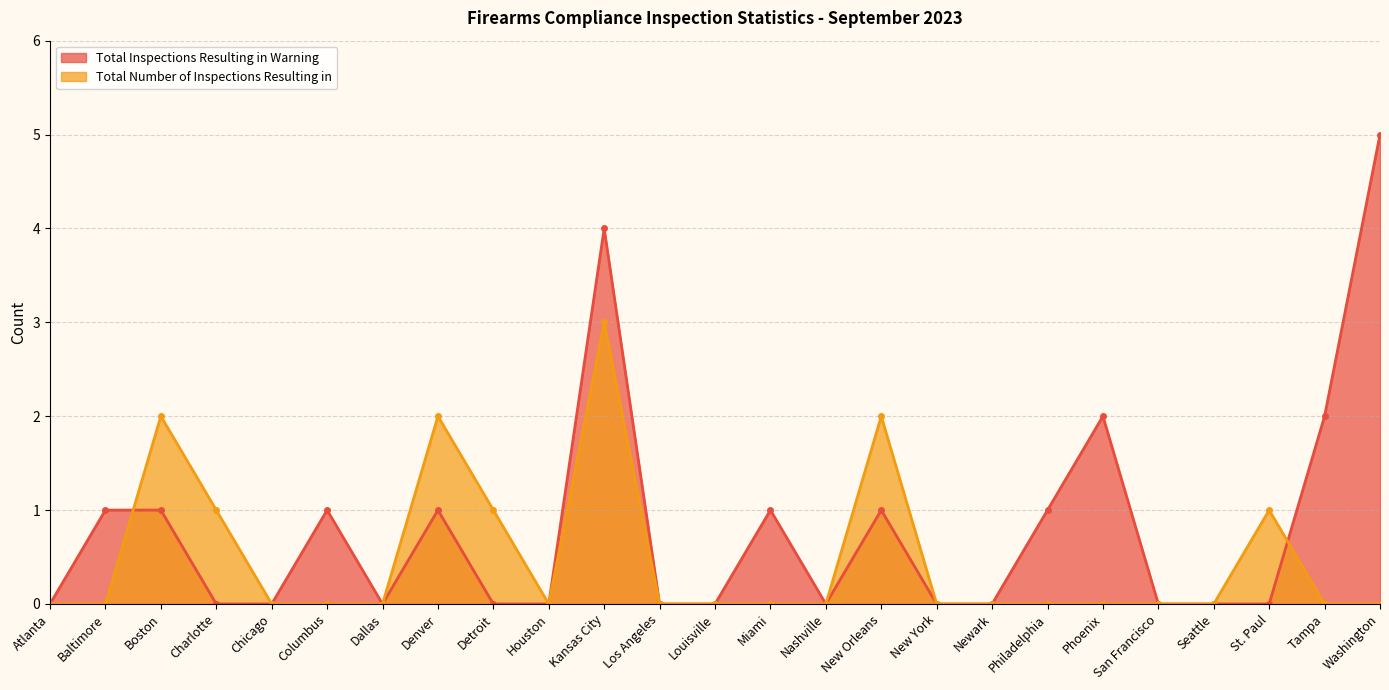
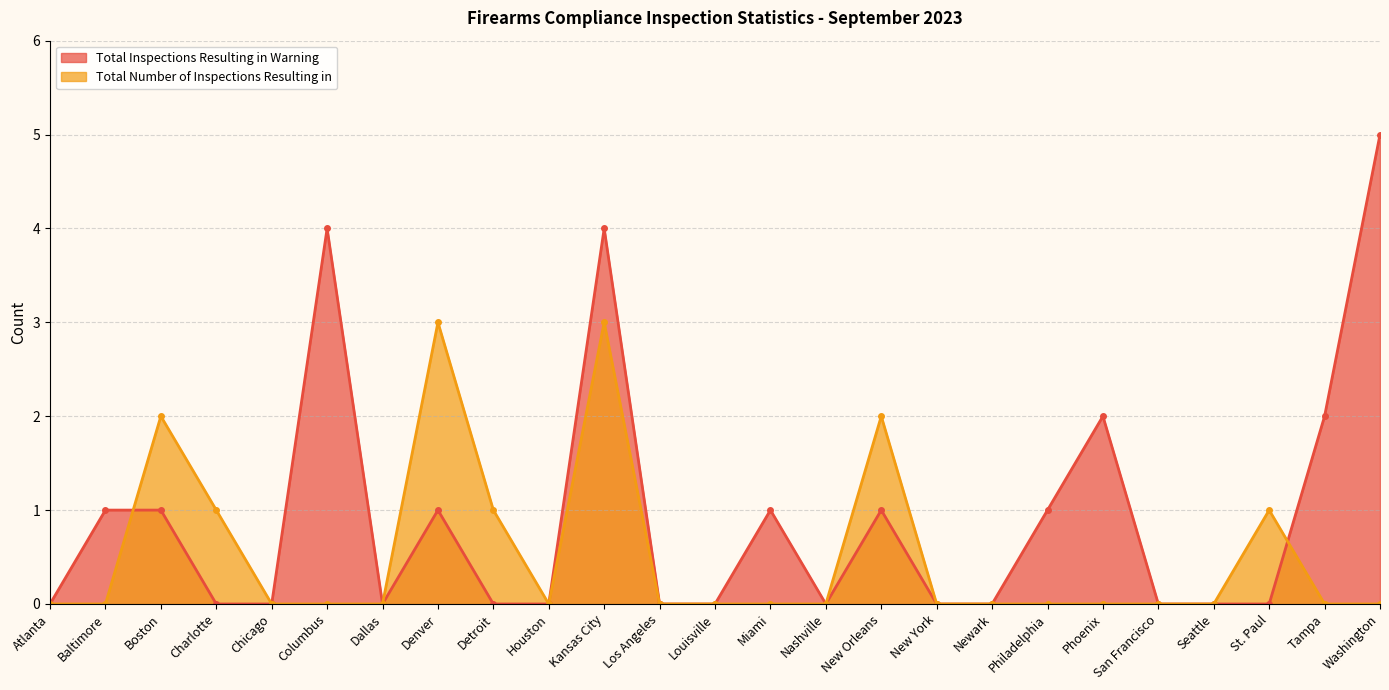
  {
    "Total Inspections Resulting in Warning": {
      "Baltimore": 1,
      "Boston": 1,
      "Charlotte": 0,
-     "Columbus": 1,
+     "Columbus": 4,
      "Denver": 1,
      "Detroit": 0,
      "Kansas City": 4,
      "Miami": 1,
      "New Orleans": 1,
      "Philadelphia": 1,
      "Phoenix": 2,
      "St. Paul": 0,
      "Tampa": 2,
      "Washington": 5
    },
    "Total Number of Inspections Resulting in": {
      "Baltimore": 0,
      "Boston": 2,
      "Charlotte": 1,
      "Columbus": 0,
-     "Denver": 2,
+     "Denver": 3,
      "Detroit": 1,
      "Kansas City": 3,
      "Miami": 0,
      "New Orleans": 2,
      "Philadelphia": 0,
      "Phoenix": 0,
      "St. Paul": 1,
      "Tampa": 0,
      "Washington": 0
    }
  }
